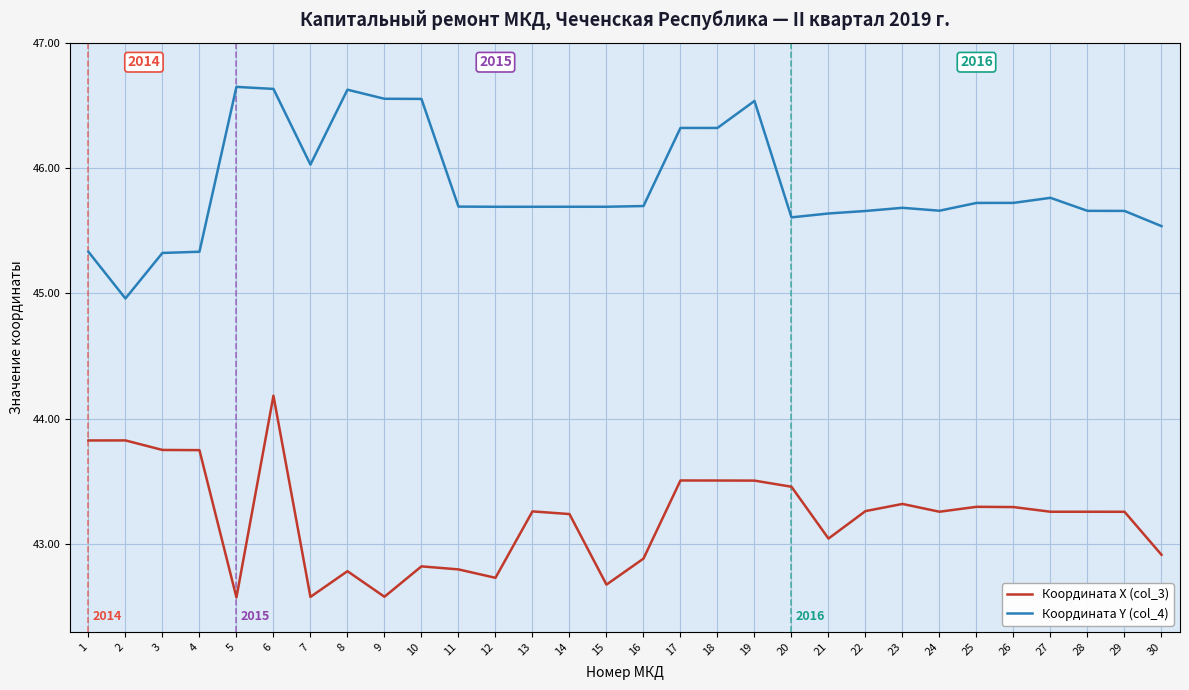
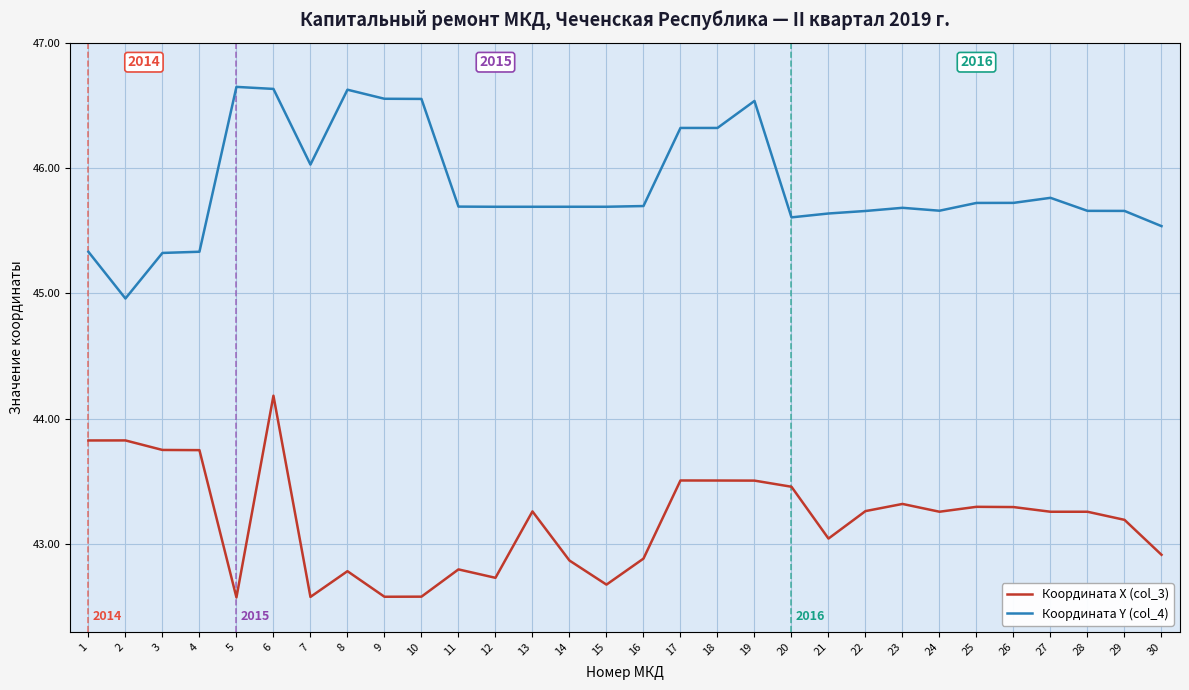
  {
    "Координата X (col_3)": {
      "1": 43.83,
      "2": 43.83,
      "3": 43.75,
      "4": 43.75,
      "6": 44.18,
      "7": 42.58,
      "8": 42.79,
      "9": 42.58,
-     "10": 42.82,
+     "10": 42.58,
      "11": 42.80,
      "12": 42.73,
      "13": 43.26,
-     "14": 43.24,
+     "14": 42.87,
      "15": 42.68,
      "16": 42.89,
      "17": 43.51,
      "18": 43.51,
      "19": 43.51,
      "20": 43.46,
      "21": 43.05,
      "22": 43.26,
      "23": 43.32,
      "24": 43.26,
      "25": 43.30,
      "26": 43.30,
      "27": 43.26,
      "28": 43.26,
-     "29": 43.26,
+     "29": 43.19,
      "30": 42.92
    },
    "Координата Y (col_4)": {
      "1": 45.33,
      "2": 44.96,
      "3": 45.32,
      "4": 45.33,
      "5": 46.65,
      "6": 46.63,
      "7": 46.03,
      "8": 46.62,
      "9": 46.55,
      "10": 46.55,
      "11": 45.69,
      "12": 45.69,
      "13": 45.69,
      "14": 45.69,
      "15": 45.69,
      "16": 45.70,
      "17": 46.32,
      "18": 46.32,
      "19": 46.54,
      "20": 45.61,
      "21": 45.64,
      "22": 45.66,
      "23": 45.68,
      "24": 45.66,
      "25": 45.72,
      "26": 45.72,
      "27": 45.76,
      "28": 45.66,
      "29": 45.66,
      "30": 45.54
    }
  }
